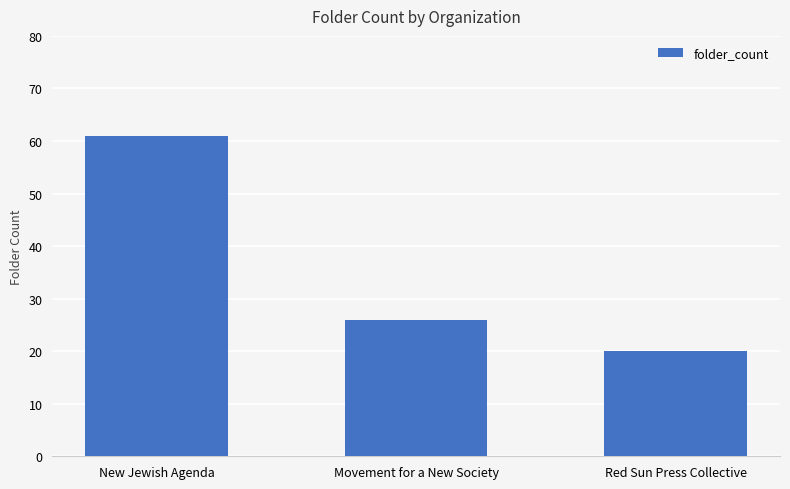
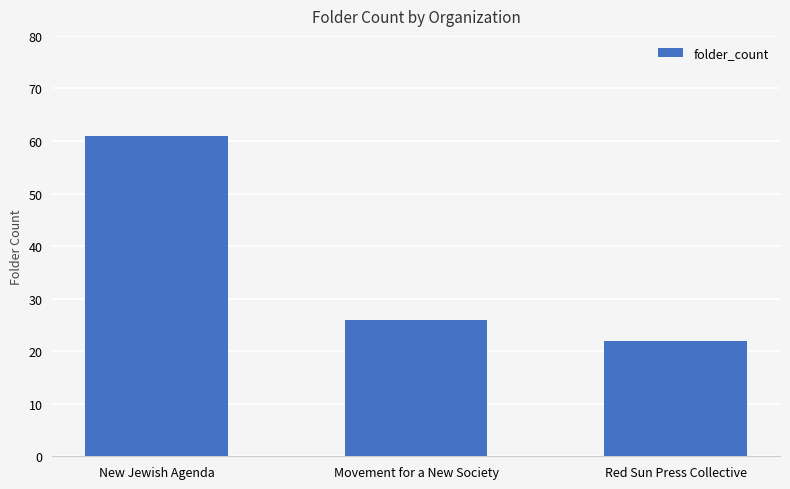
  {
    "New Jewish Agenda": 61,
    "Movement for a New Society": 26,
-   "Red Sun Press Collective": 20
+   "Red Sun Press Collective": 22
  }
